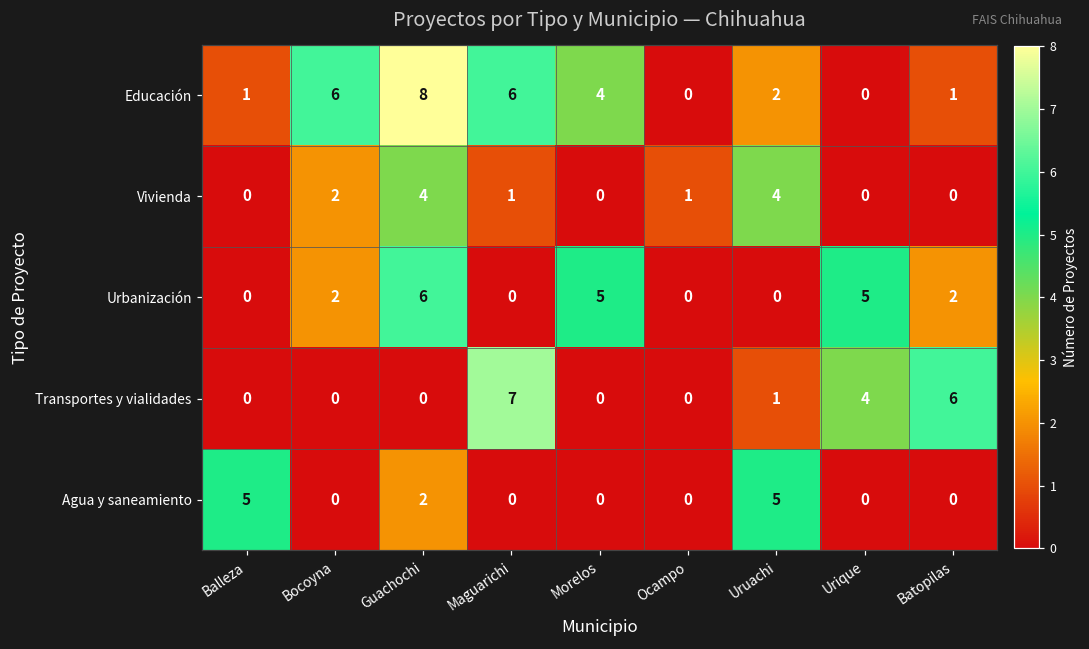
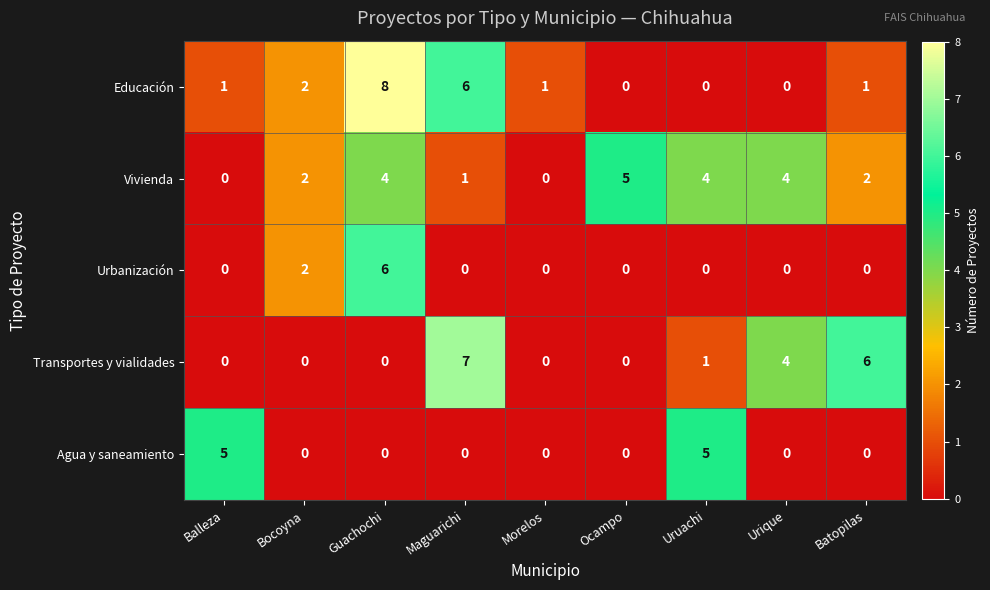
  {
    "Educación": {
      "Balleza": 1,
-     "Bocoyna": 6,
+     "Bocoyna": 2,
      "Guachochi": 8,
      "Maguarichi": 6,
-     "Morelos": 4,
+     "Morelos": 1,
      "Ocampo": 0,
-     "Uruachi": 2,
+     "Uruachi": 0,
      "Urique": 0,
      "Batopilas": 1
    },
    "Vivienda": {
      "Balleza": 0,
      "Bocoyna": 2,
      "Guachochi": 4,
      "Maguarichi": 1,
      "Morelos": 0,
-     "Ocampo": 1,
+     "Ocampo": 5,
      "Uruachi": 4,
-     "Urique": 0,
-     "Batopilas": 0
+     "Urique": 4,
+     "Batopilas": 2
    },
    "Urbanización": {
      "Balleza": 0,
      "Bocoyna": 2,
      "Guachochi": 6,
      "Maguarichi": 0,
-     "Morelos": 5,
+     "Morelos": 0,
      "Ocampo": 0,
      "Uruachi": 0,
-     "Urique": 5,
-     "Batopilas": 2
+     "Urique": 0,
+     "Batopilas": 0
    },
    "Transportes y vialidades": {
      "Balleza": 0,
      "Bocoyna": 0,
      "Guachochi": 0,
      "Maguarichi": 7,
      "Morelos": 0,
      "Ocampo": 0,
      "Uruachi": 1,
      "Urique": 4,
      "Batopilas": 6
    },
    "Agua y saneamiento": {
      "Balleza": 5,
      "Bocoyna": 0,
-     "Guachochi": 2,
+     "Guachochi": 0,
      "Maguarichi": 0,
      "Morelos": 0,
      "Ocampo": 0,
      "Uruachi": 5,
      "Urique": 0,
      "Batopilas": 0
    }
  }
